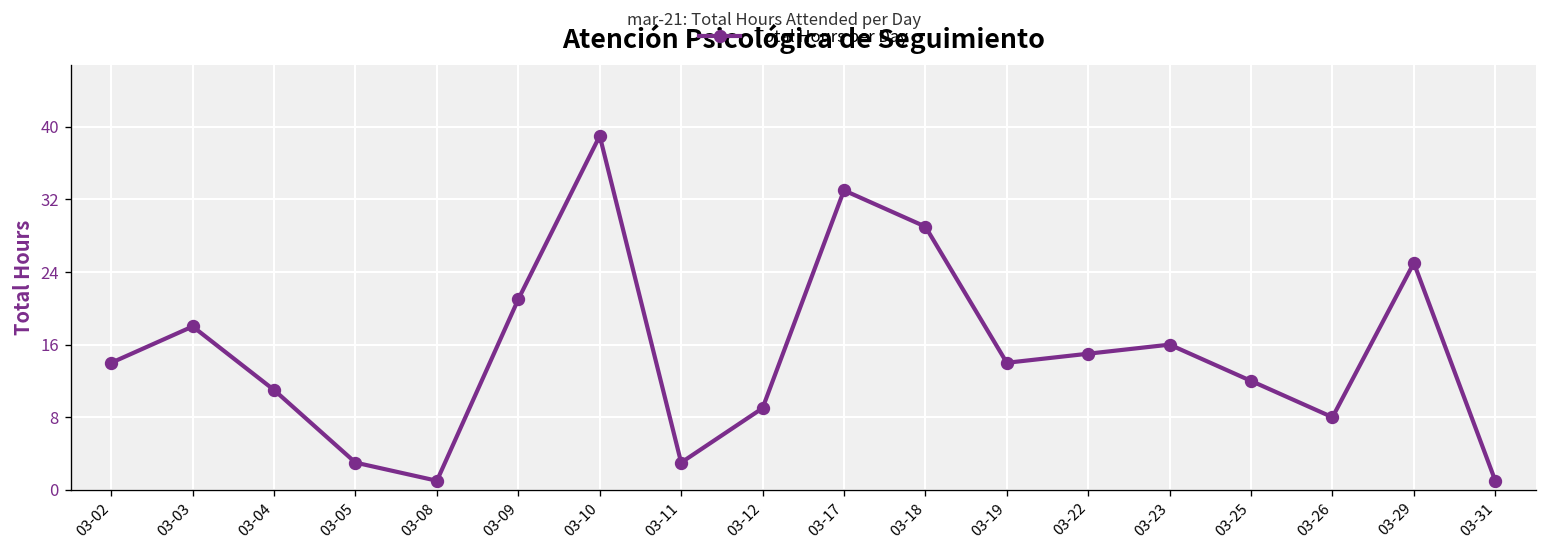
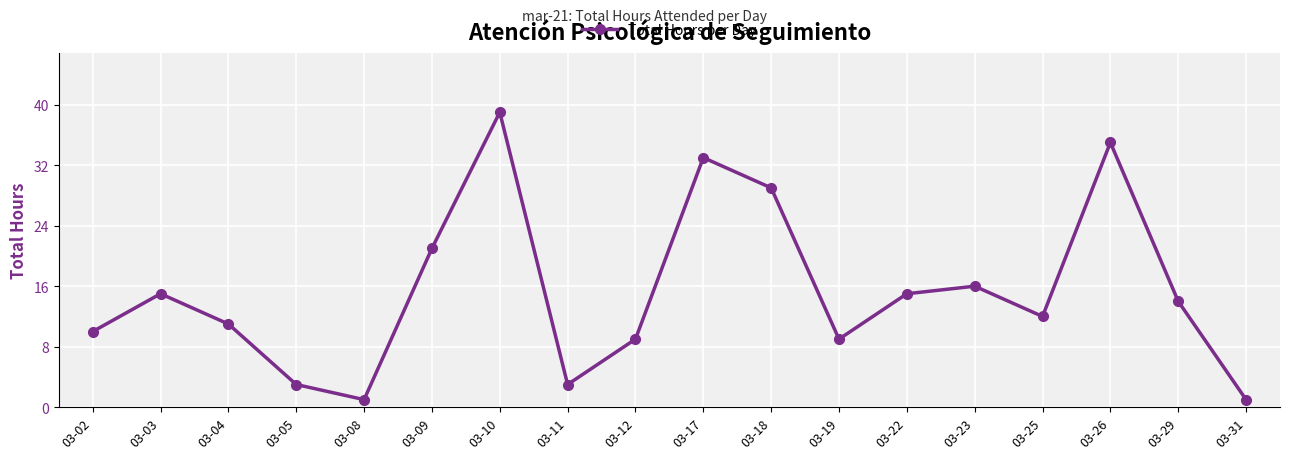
  {
-   "03-02": 14,
-   "03-03": 18,
+   "03-02": 10,
+   "03-03": 15,
    "03-04": 11,
    "03-05": 3,
    "03-08": 1,
    "03-09": 21,
    "03-10": 39,
    "03-11": 3,
    "03-12": 9,
    "03-17": 33,
    "03-18": 29,
-   "03-19": 14,
+   "03-19": 9,
    "03-22": 15,
    "03-23": 16,
    "03-25": 12,
-   "03-26": 8,
-   "03-29": 25,
+   "03-26": 35,
+   "03-29": 14,
    "03-31": 1
  }
